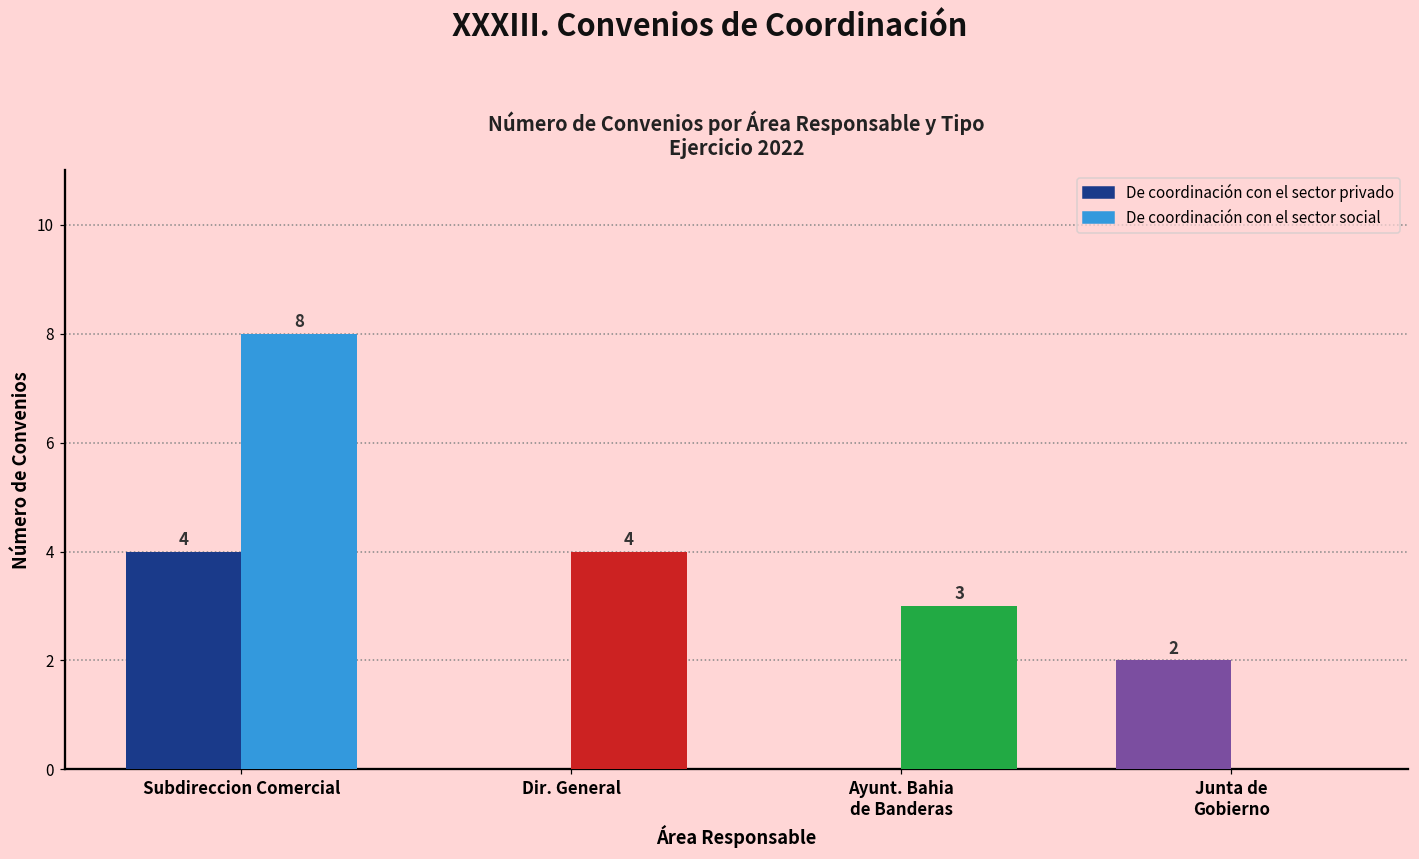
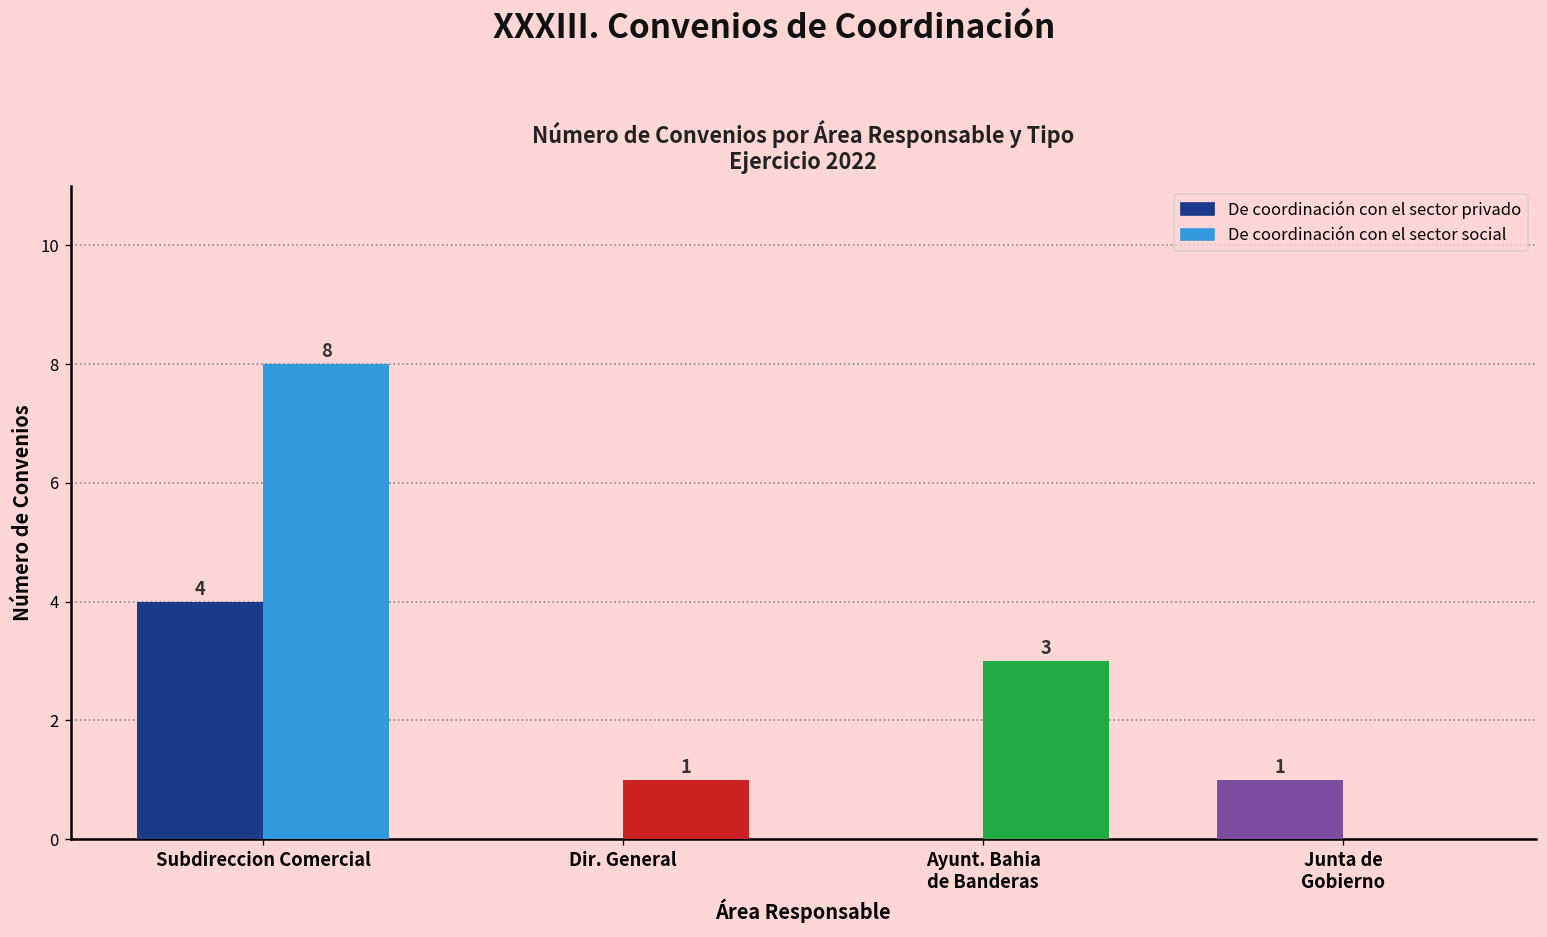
  {
    "De coordinación con el sector privado": {
      "Subdireccion Comercial": 4,
-     "Junta de Gobierno": 2
+     "Junta de Gobierno": 1
    },
    "De coordinación con el sector social": {
      "Subdireccion Comercial": 8,
-     "Dir. General": 4,
+     "Dir. General": 1,
      "Ayunt. Bahia de Banderas": 3
    }
  }
